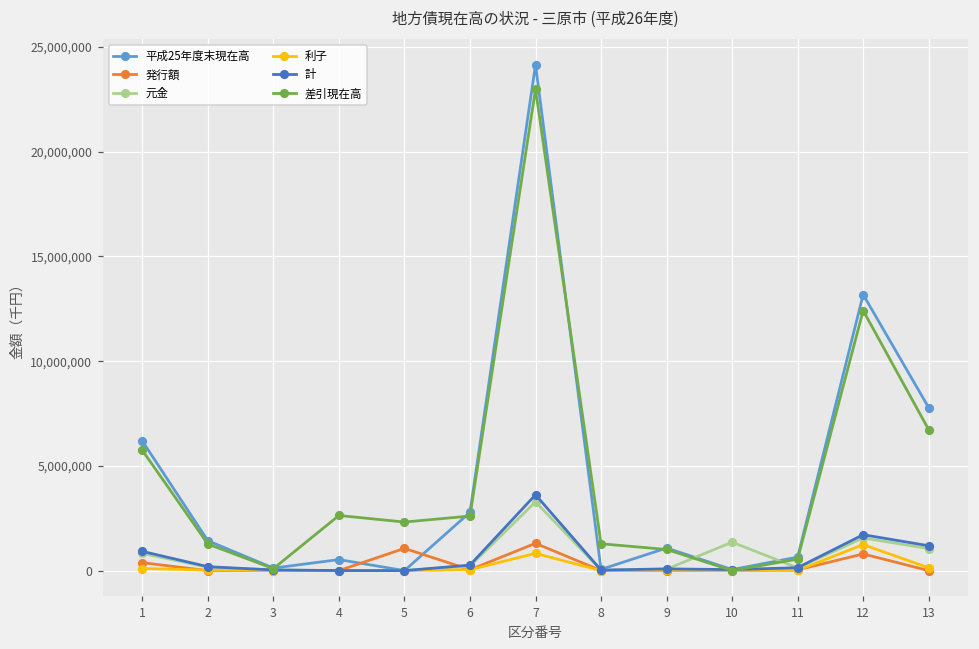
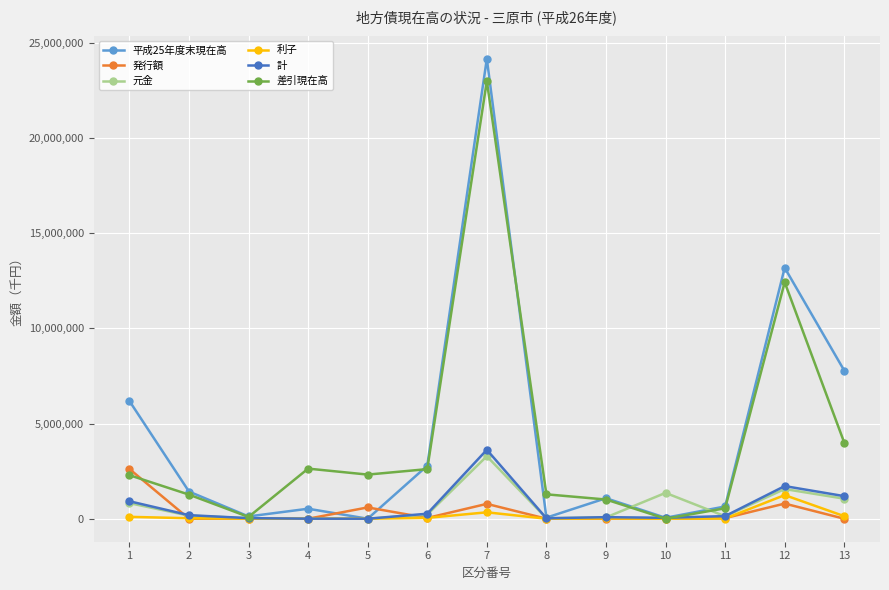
  {
    "発行額": {
-     "1": "400,000",
-     "5": "1,100,000",
-     "7": "1,300,000",
+     "1": "2,600,000",
+     "5": "600,000",
+     "7": "800,000",
      "12": "800,000"
    },
    "元金": {
      "7": "3,300,000",
      "10": "1,400,000",
      "12": "1,600,000",
      "13": "1,100,000"
    },
    "利子": {
      "1": "100,000",
-     "7": "800,000",
+     "7": "300,000",
      "12": "1,200,000"
    },
    "差引現在高": {
-     "1": "5,700,000",
+     "1": "2,300,000",
      "2": "1,300,000",
      "4": "2,600,000",
      "5": "2,300,000",
      "6": "2,600,000",
      "7": "23,000,000",
      "8": "1,300,000",
      "12": "12,400,000",
-     "13": "6,700,000"
+     "13": "4,000,000"
    }
  }
